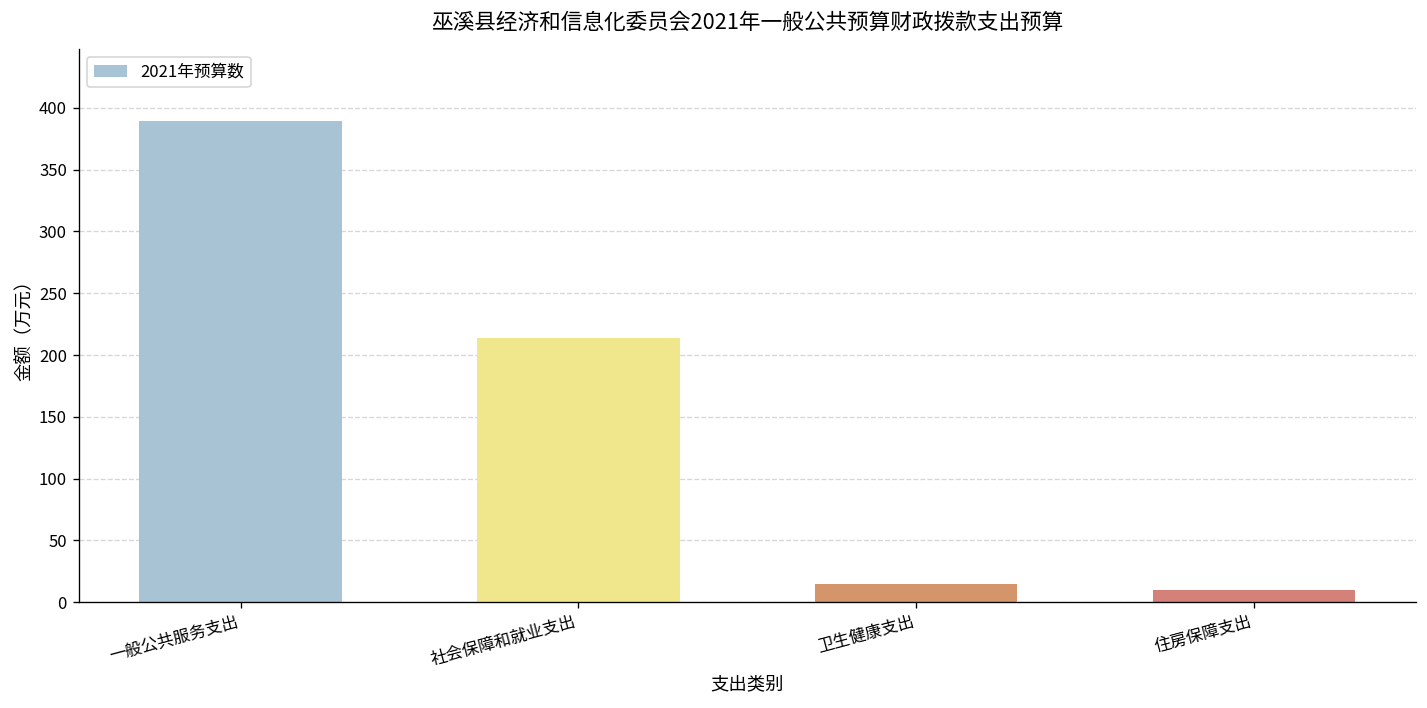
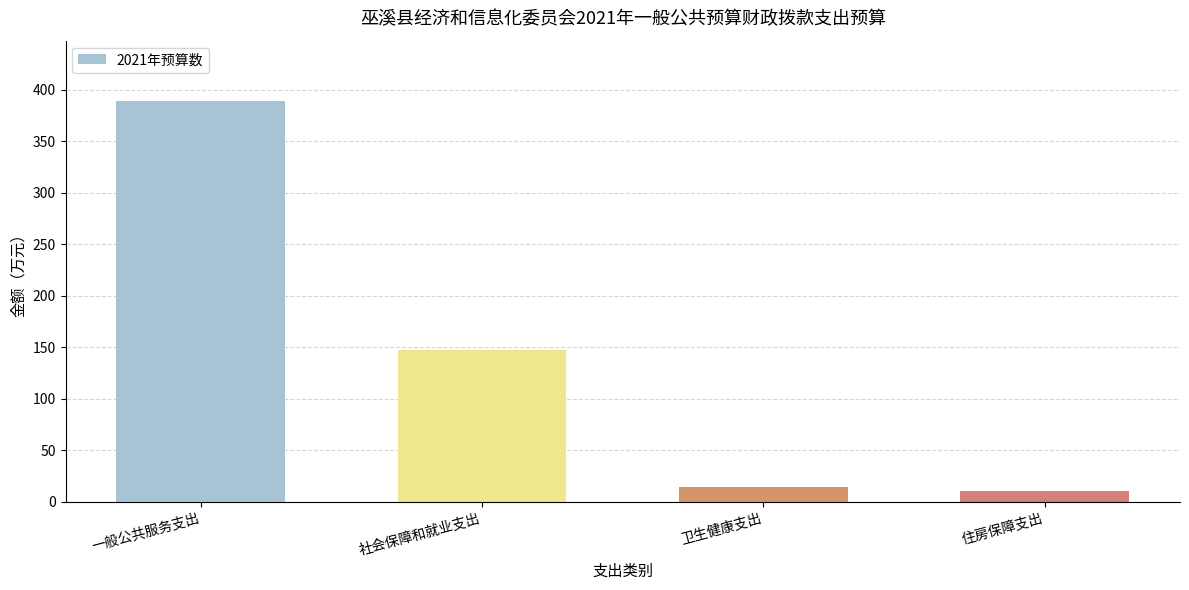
  {
    "一般公共服务支出": 389,
-   "社会保障和就业支出": 214,
+   "社会保障和就业支出": 148,
    "卫生健康支出": 15,
    "住房保障支出": 10
  }
